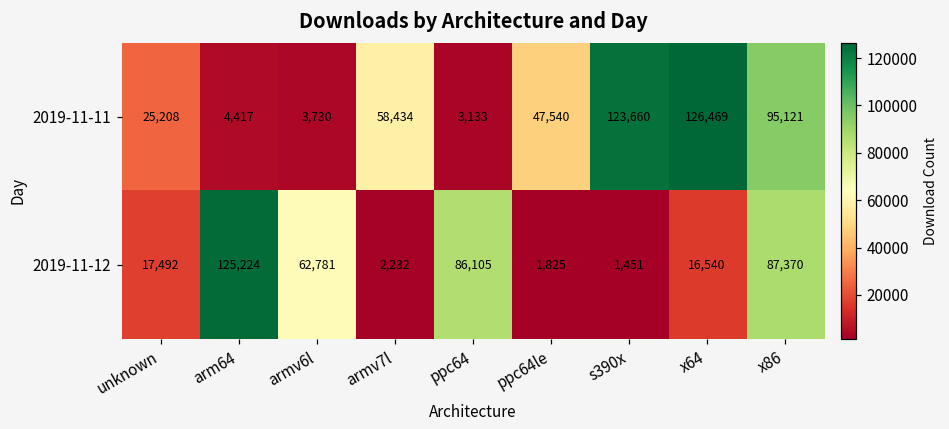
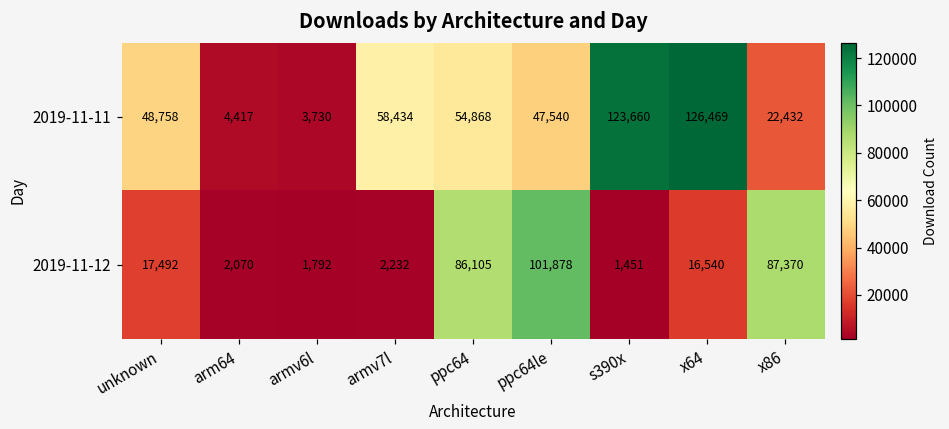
  {
    "2019-11-11": {
-     "unknown": "25,208",
+     "unknown": "48,758",
      "arm64": "4,417",
      "armv6l": "3,730",
      "armv7l": "58,434",
-     "ppc64": "3,133",
+     "ppc64": "54,868",
      "ppc64le": "47,540",
      "s390x": "123,660",
      "x64": "126,469",
-     "x86": "95,121"
+     "x86": "22,432"
    },
    "2019-11-12": {
      "unknown": "17,492",
-     "arm64": "125,224",
-     "armv6l": "62,781",
+     "arm64": "2,070",
+     "armv6l": "1,792",
      "armv7l": "2,232",
      "ppc64": "86,105",
-     "ppc64le": "1,825",
+     "ppc64le": "101,878",
      "s390x": "1,451",
      "x64": "16,540",
      "x86": "87,370"
    }
  }
